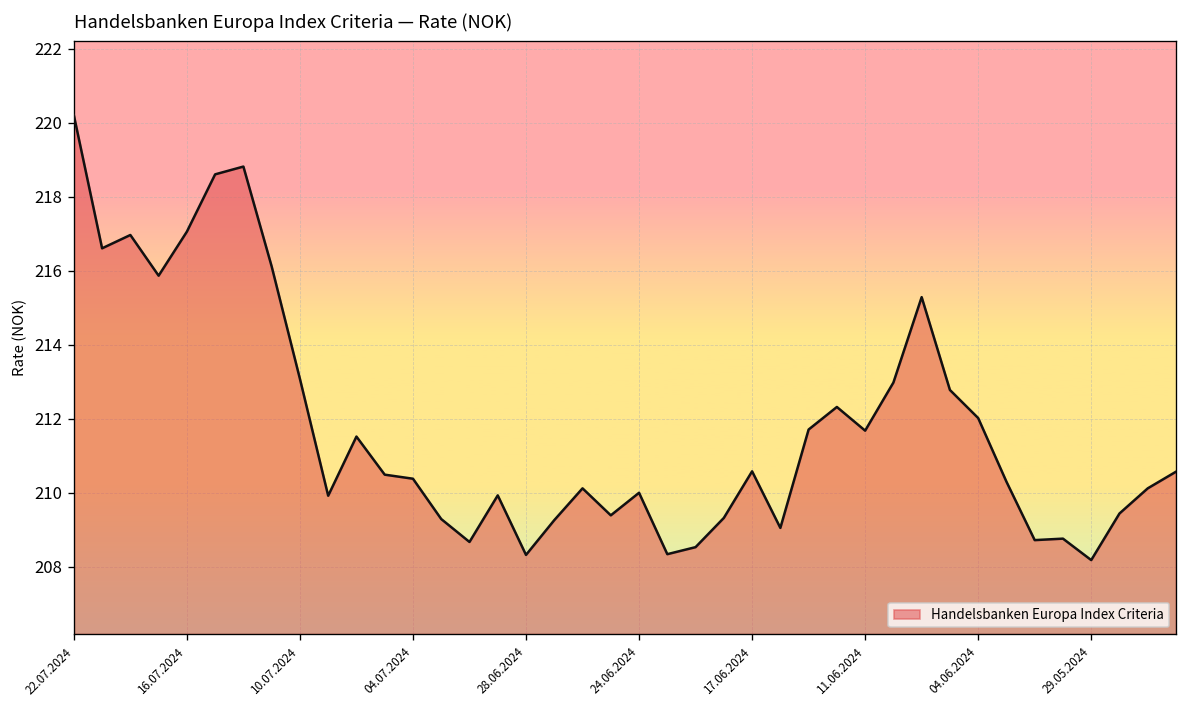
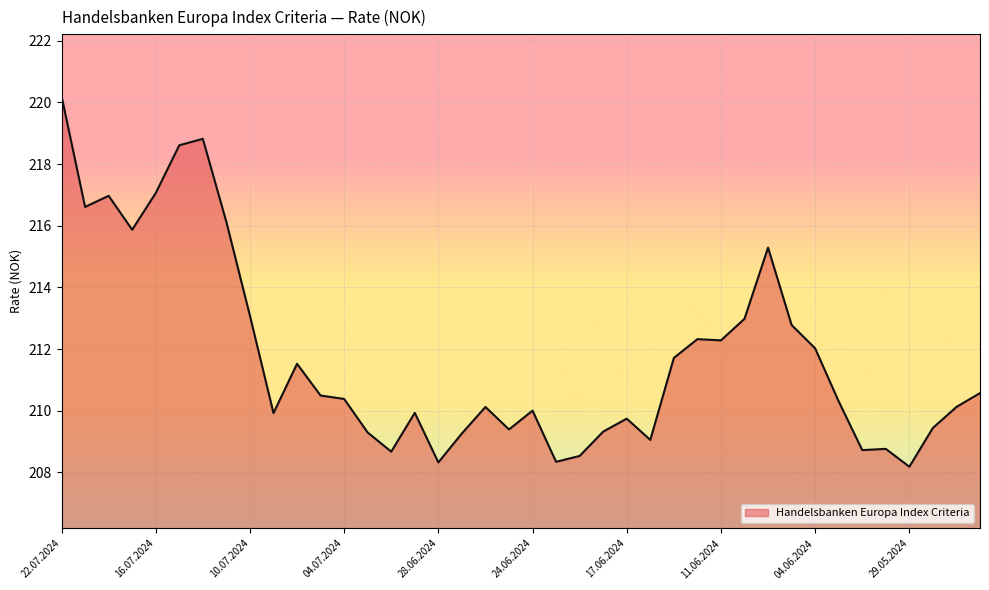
  {
    "22.07.2024": 220.2,
    "16.07.2024": 217.1,
    "10.07.2024": 213.1,
    "04.07.2024": 210.4,
    "28.06.2024": 208.3,
    "24.06.2024": 210.0,
-   "17.06.2024": 210.6,
-   "11.06.2024": 211.7,
+   "17.06.2024": 209.7,
+   "11.06.2024": 212.3,
    "04.06.2024": 212.0,
    "29.05.2024": 208.2
  }
